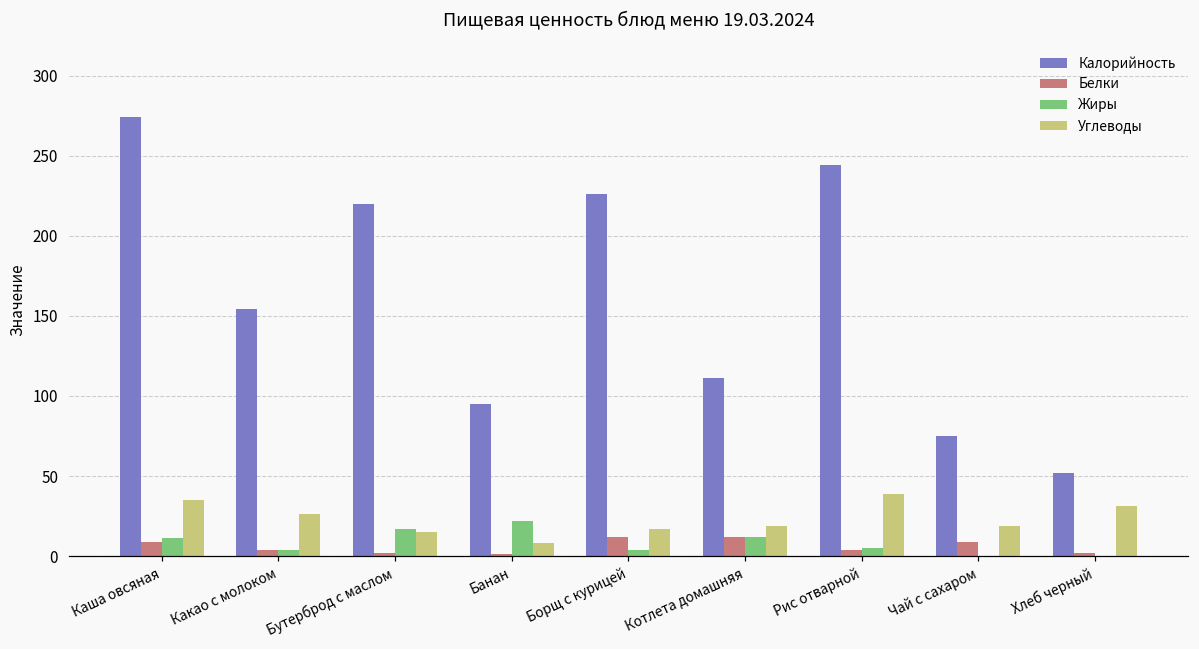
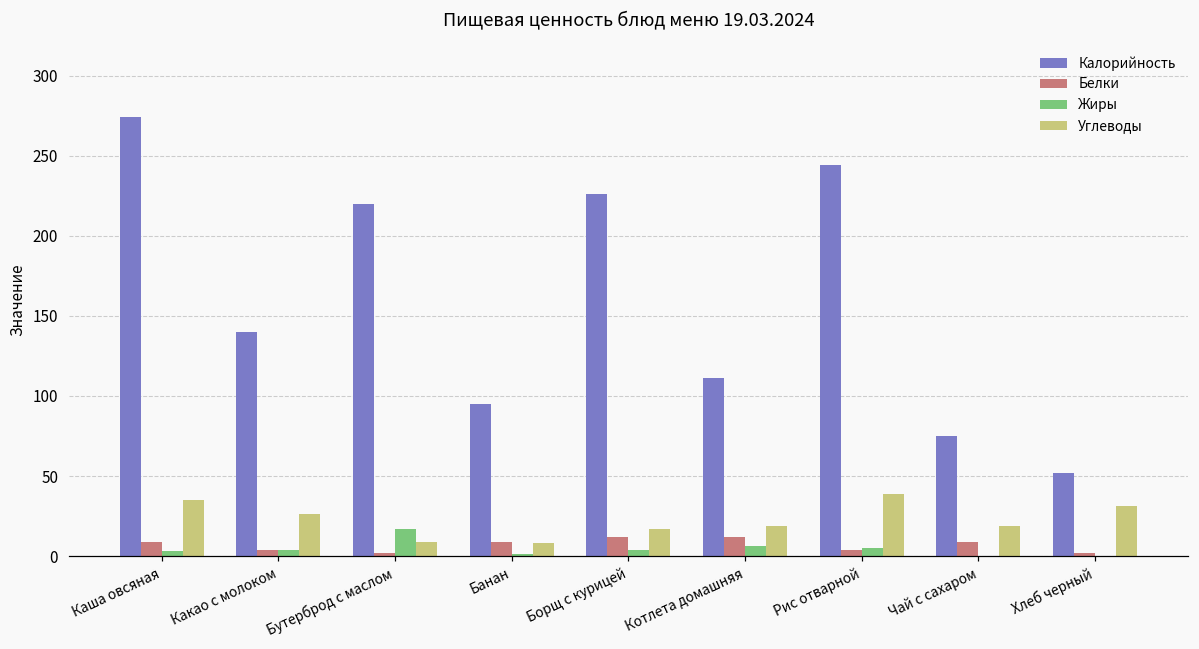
  {
    "Калорийность": {
      "Каша овсяная": 274,
-     "Какао с молоком": 154,
+     "Какао с молоком": 140,
      "Бутерброд с маслом": 220,
      "Банан": 95,
      "Борщ с курицей": 226,
      "Котлета домашняя": 111,
      "Рис отварной": 244,
      "Чай с сахаром": 75,
      "Хлеб черный": 52
    },
    "Белки": {
      "Каша овсяная": 9,
      "Какао с молоком": 4,
      "Бутерброд с маслом": 2,
-     "Банан": 2,
+     "Банан": 9,
      "Борщ с курицей": 12,
      "Котлета домашняя": 12,
      "Рис отварной": 4,
      "Чай с сахаром": 9,
      "Хлеб черный": 2
    },
    "Жиры": {
-     "Каша овсяная": 11,
+     "Каша овсяная": 3,
      "Какао с молоком": 4,
      "Бутерброд с маслом": 17,
-     "Банан": 22,
+     "Банан": 1,
      "Борщ с курицей": 4,
-     "Котлета домашняя": 12,
+     "Котлета домашняя": 6,
      "Рис отварной": 5,
      "Чай с сахаром": 0,
      "Хлеб черный": 0
    },
    "Углеводы": {
      "Каша овсяная": 35,
      "Какао с молоком": 26,
-     "Бутерброд с маслом": 15,
+     "Бутерброд с маслом": 9,
      "Банан": 8,
      "Борщ с курицей": 17,
      "Котлета домашняя": 19,
      "Рис отварной": 39,
      "Чай с сахаром": 19,
      "Хлеб черный": 31
    }
  }
